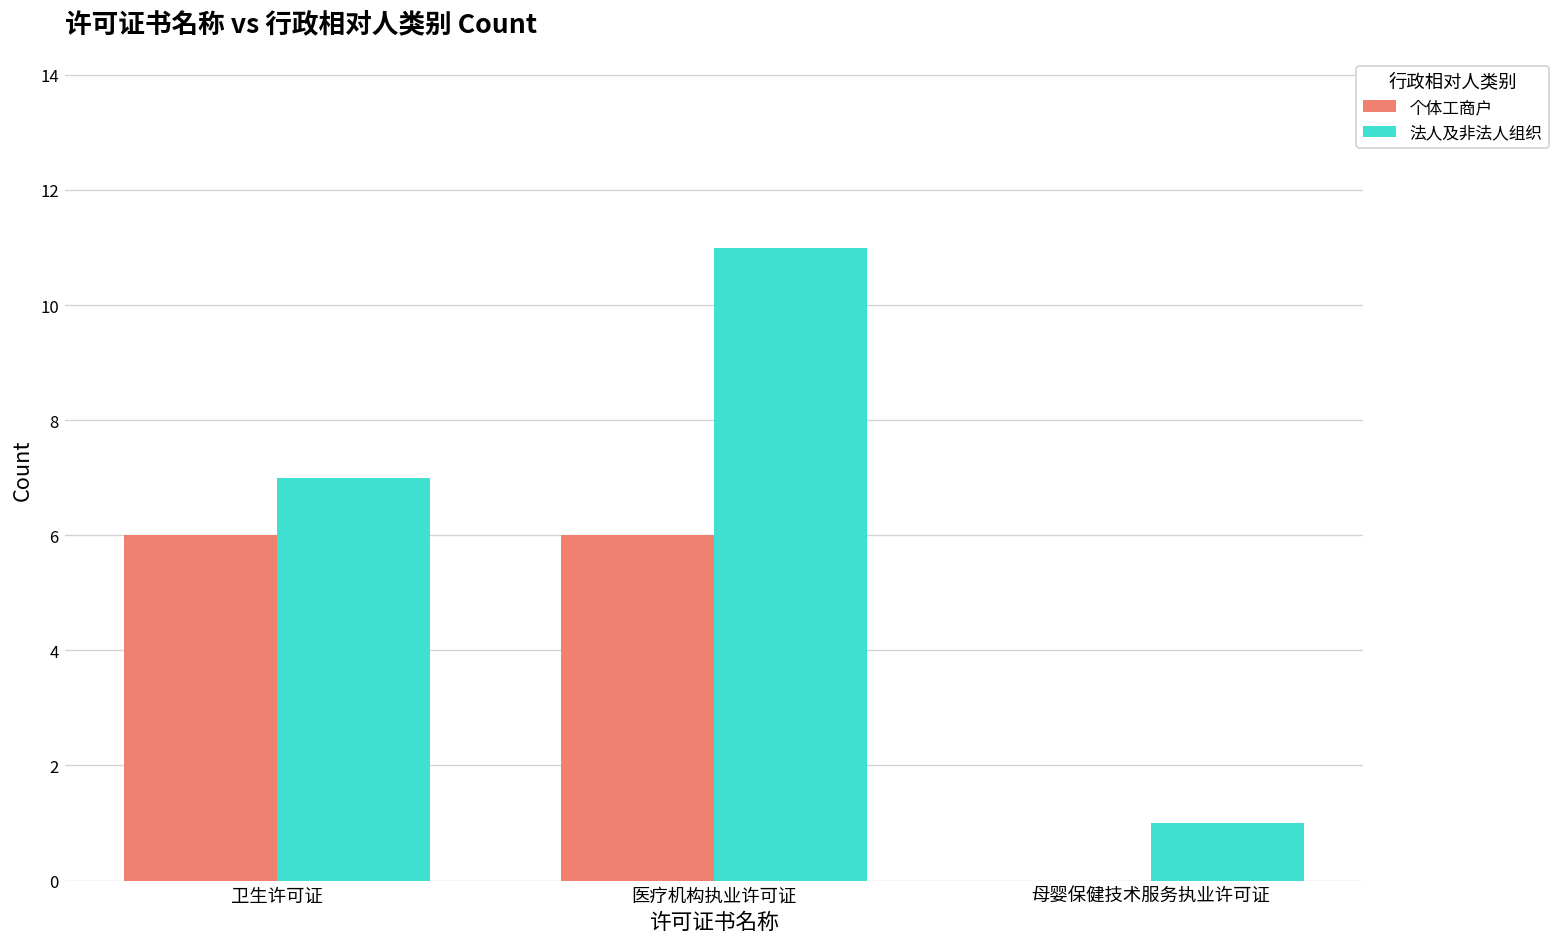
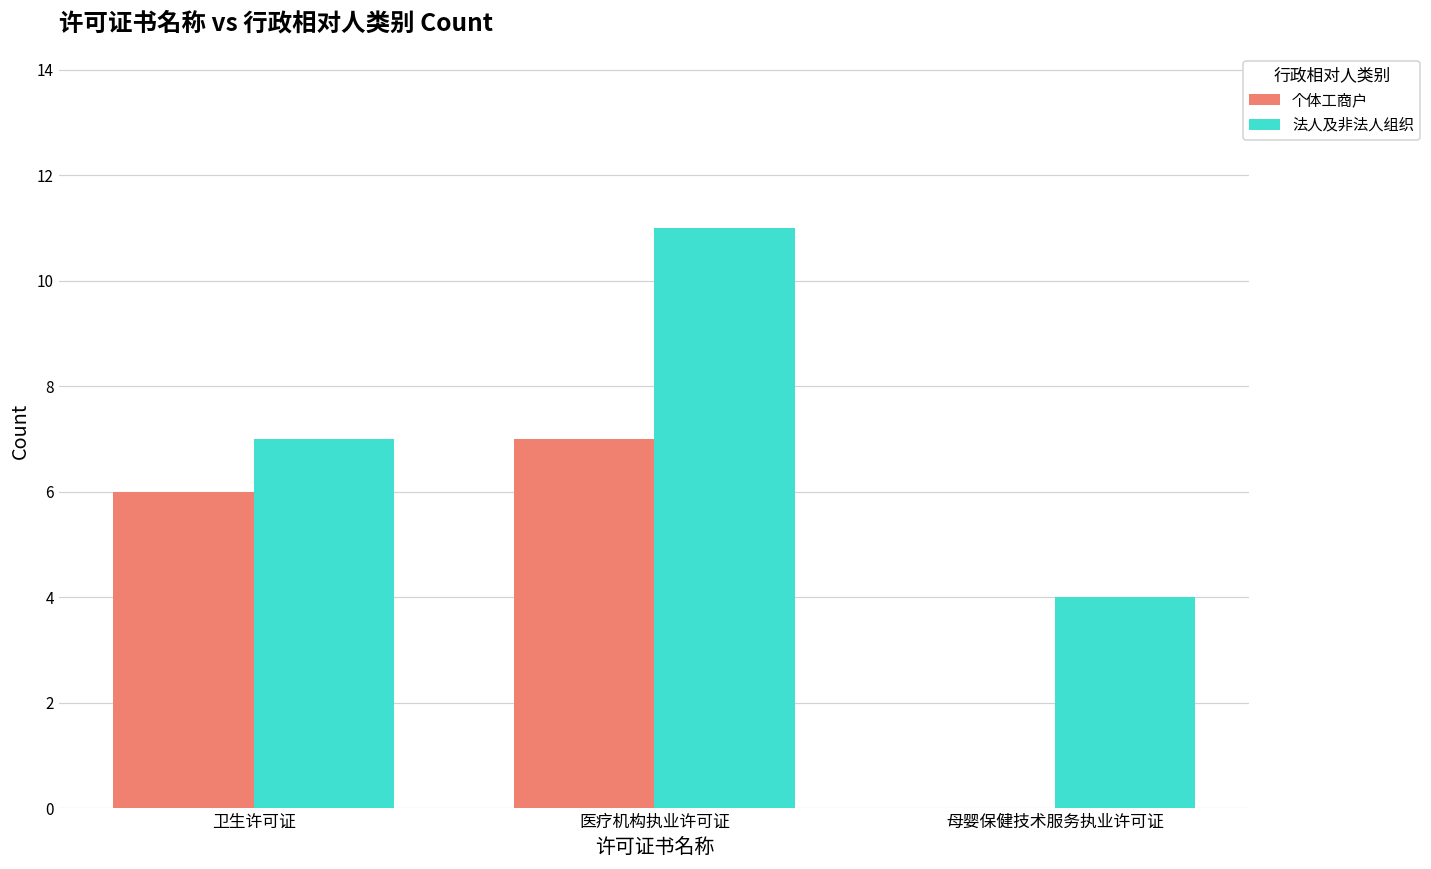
  {
    "个体工商户": {
      "卫生许可证": 6,
-     "医疗机构执业许可证": 6,
+     "医疗机构执业许可证": 7,
      "母婴保健技术服务执业许可证": 0
    },
    "法人及非法人组织": {
      "卫生许可证": 7,
      "医疗机构执业许可证": 11,
-     "母婴保健技术服务执业许可证": 1
+     "母婴保健技术服务执业许可证": 4
    }
  }
